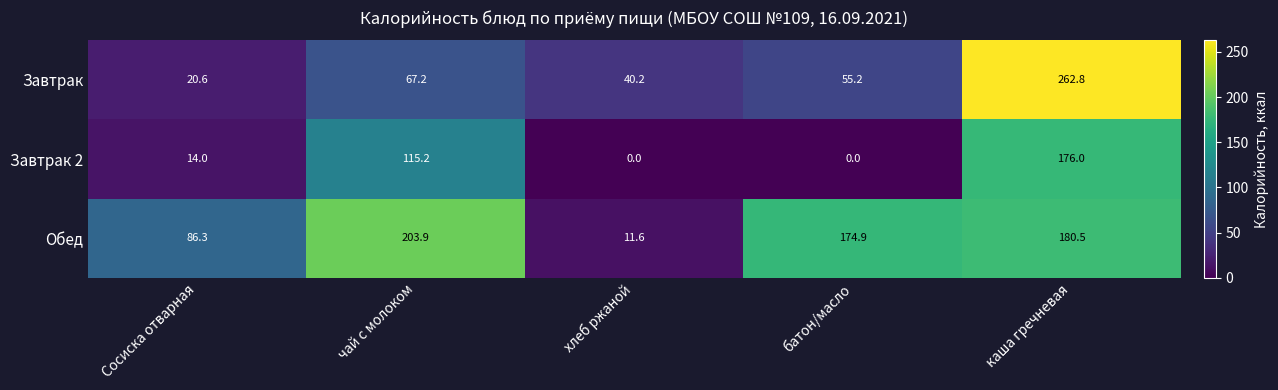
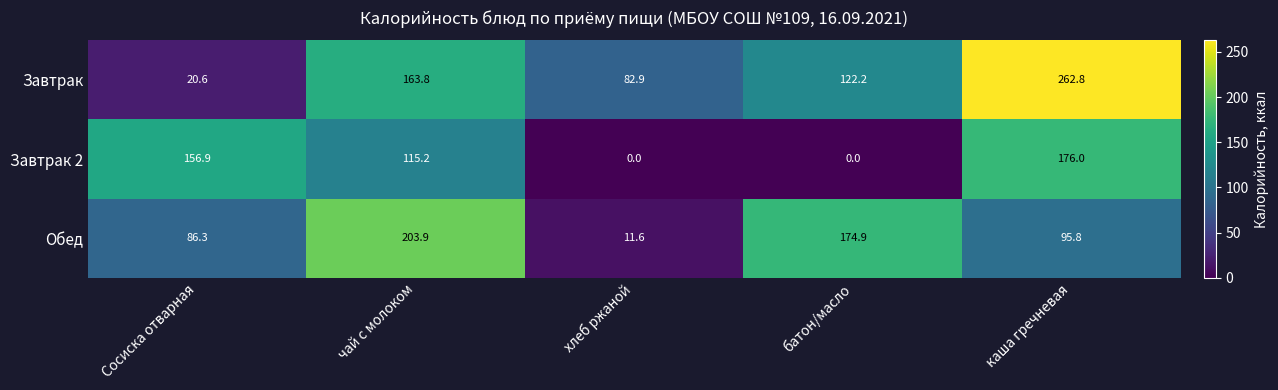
  {
    "Завтрак": {
      "Сосиска отварная": 20.6,
-     "чай с молоком": 67.2,
-     "хлеб ржаной": 40.2,
-     "батон/масло": 55.2,
+     "чай с молоком": 163.8,
+     "хлеб ржаной": 82.9,
+     "батон/масло": 122.2,
      "каша гречневая": 262.8
    },
    "Завтрак 2": {
-     "Сосиска отварная": 14.0,
+     "Сосиска отварная": 156.9,
      "чай с молоком": 115.2,
      "хлеб ржаной": 0.0,
      "батон/масло": 0.0,
      "каша гречневая": 176.0
    },
    "Обед": {
      "Сосиска отварная": 86.3,
      "чай с молоком": 203.9,
      "хлеб ржаной": 11.6,
      "батон/масло": 174.9,
-     "каша гречневая": 180.5
+     "каша гречневая": 95.8
    }
  }
